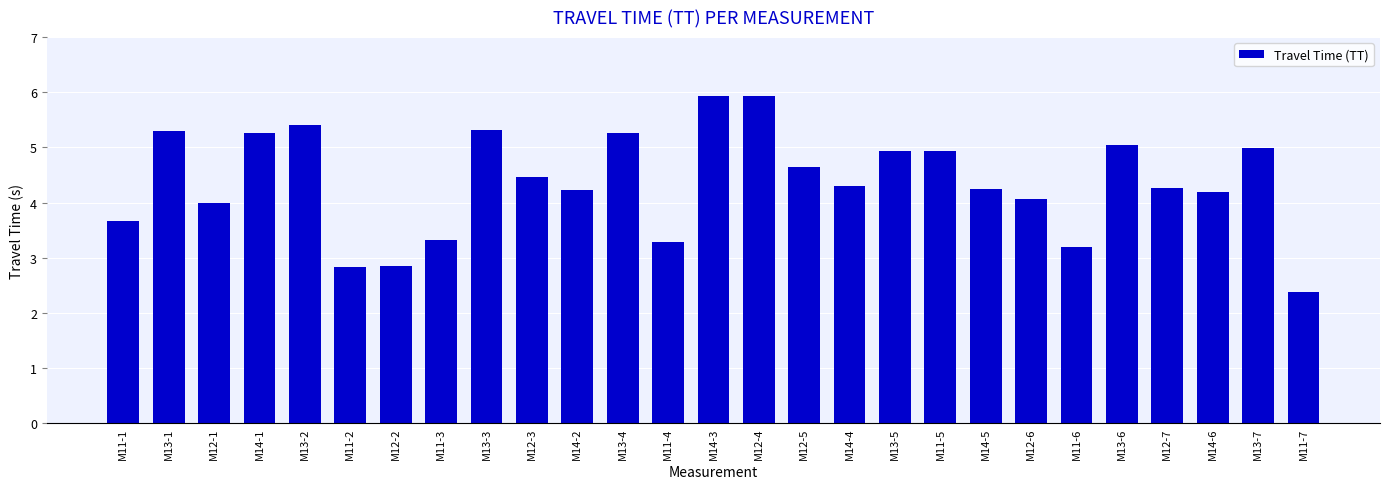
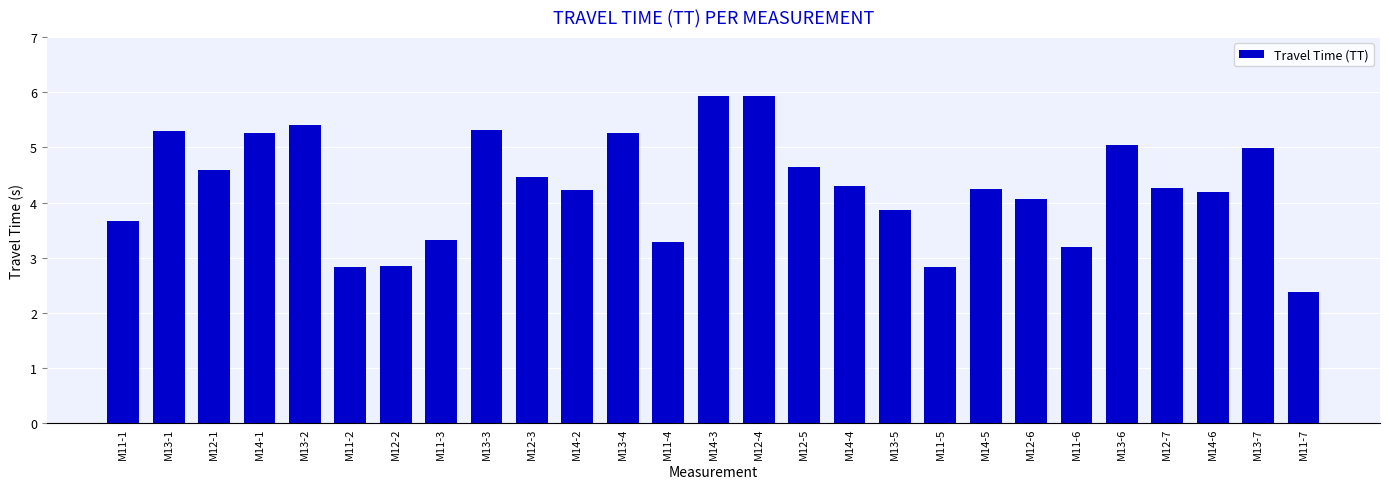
  {
    "M11-1": 3.7,
    "M13-1": 5.3,
-   "M12-1": 4.0,
+   "M12-1": 4.6,
    "M14-1": 5.3,
    "M13-2": 5.4,
    "M11-2": 2.8,
    "M12-2": 2.8,
    "M11-3": 3.3,
    "M13-3": 5.3,
    "M12-3": 4.5,
    "M14-2": 4.2,
    "M13-4": 5.3,
    "M11-4": 3.3,
    "M14-3": 5.9,
    "M12-4": 5.9,
    "M12-5": 4.7,
    "M14-4": 4.3,
-   "M13-5": 4.9,
-   "M11-5": 4.9,
+   "M13-5": 3.9,
+   "M11-5": 2.8,
    "M14-5": 4.2,
    "M12-6": 4.1,
    "M11-6": 3.2,
    "M13-6": 5.0,
    "M12-7": 4.3,
    "M14-6": 4.2,
    "M13-7": 5.0,
    "M11-7": 2.4
  }
